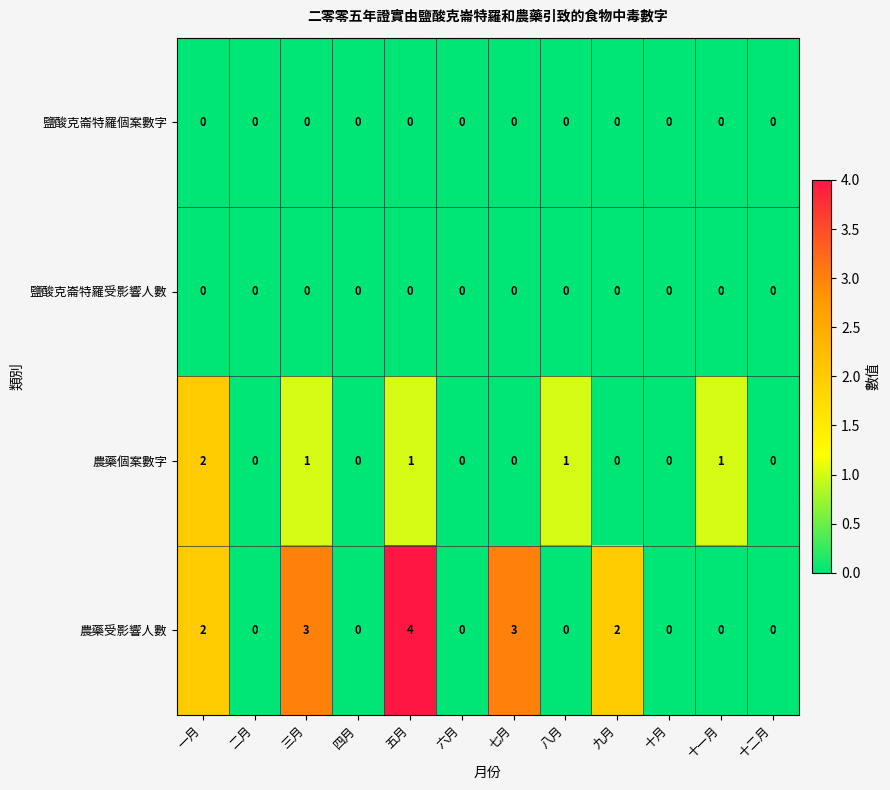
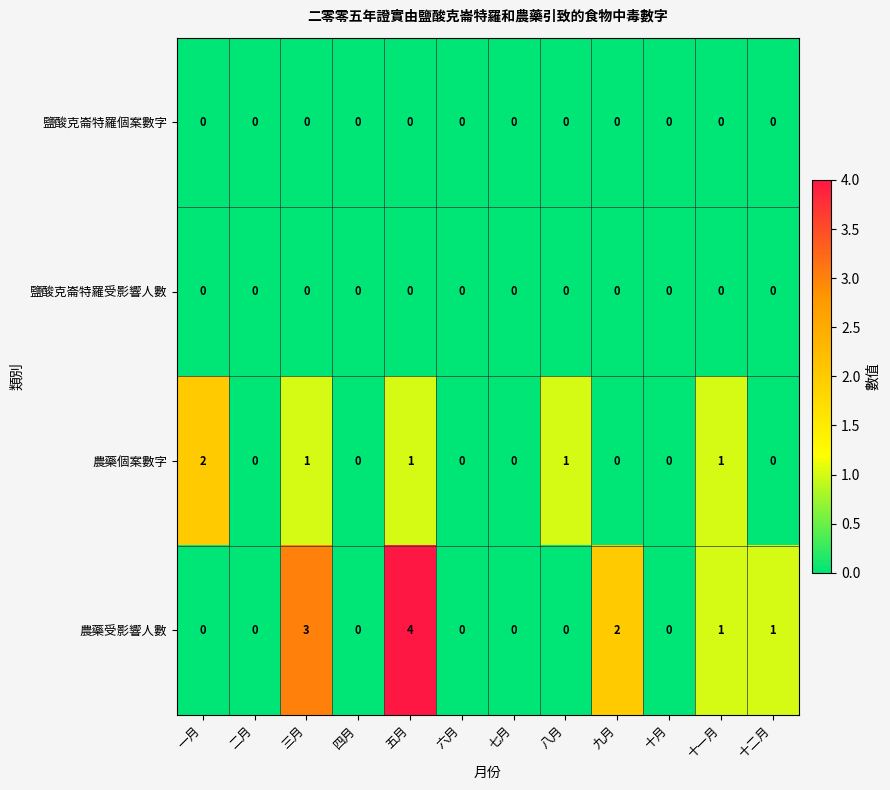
  {
    "鹽酸克崙特羅個案數字": {
      "一月": 0,
      "二月": 0,
      "三月": 0,
      "四月": 0,
      "五月": 0,
      "六月": 0,
      "七月": 0,
      "八月": 0,
      "九月": 0,
      "十月": 0,
      "十一月": 0,
      "十二月": 0
    },
    "鹽酸克崙特羅受影響人數": {
      "一月": 0,
      "二月": 0,
      "三月": 0,
      "四月": 0,
      "五月": 0,
      "六月": 0,
      "七月": 0,
      "八月": 0,
      "九月": 0,
      "十月": 0,
      "十一月": 0,
      "十二月": 0
    },
    "農藥個案數字": {
      "一月": 2,
      "二月": 0,
      "三月": 1,
      "四月": 0,
      "五月": 1,
      "六月": 0,
      "七月": 0,
      "八月": 1,
      "九月": 0,
      "十月": 0,
      "十一月": 1,
      "十二月": 0
    },
    "農藥受影響人數": {
-     "一月": 2,
+     "一月": 0,
      "二月": 0,
      "三月": 3,
      "四月": 0,
      "五月": 4,
      "六月": 0,
-     "七月": 3,
+     "七月": 0,
      "八月": 0,
      "九月": 2,
      "十月": 0,
-     "十一月": 0,
-     "十二月": 0
+     "十一月": 1,
+     "十二月": 1
    }
  }
